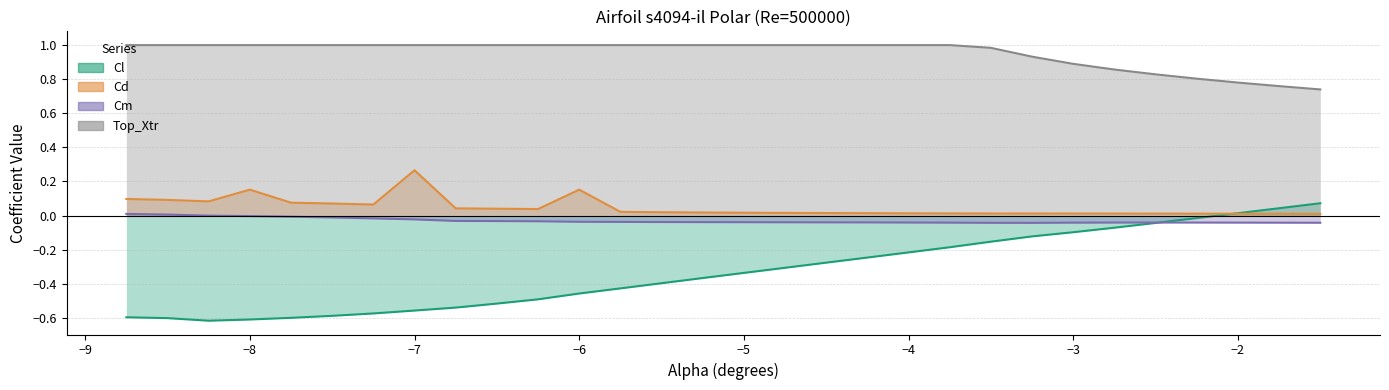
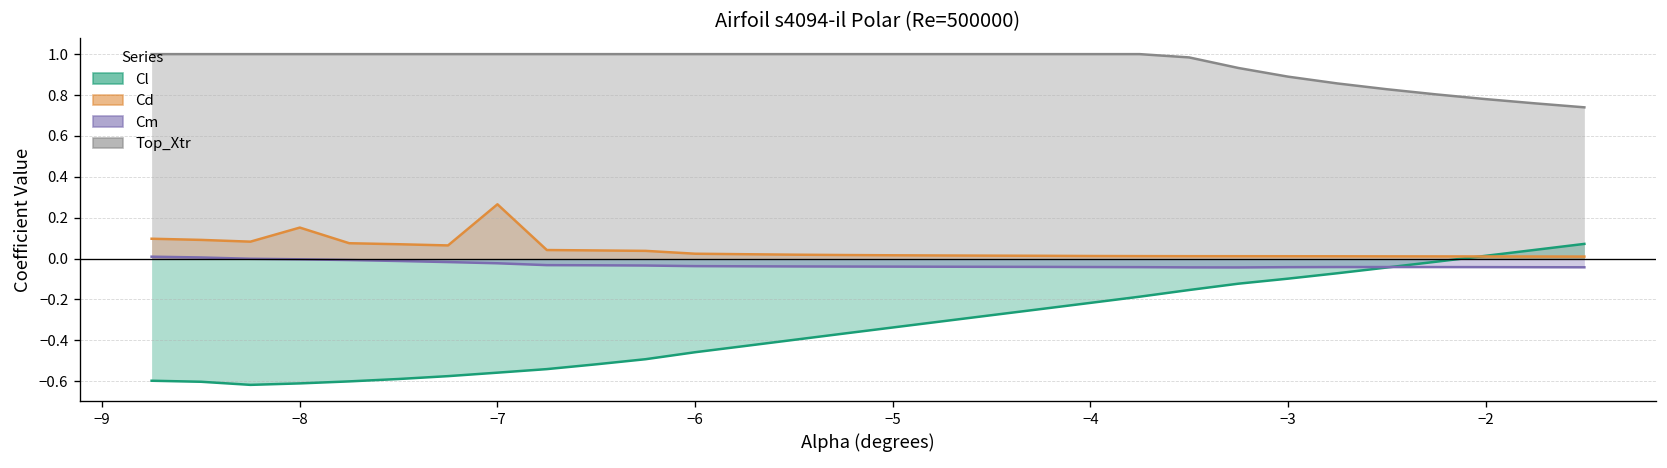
  {
    "Cd": {
      "−8": 0.15,
      "−7": 0.27,
-     "−6": 0.15,
+     "−6": 0.02,
      "−5": 0.02
    }
  }
